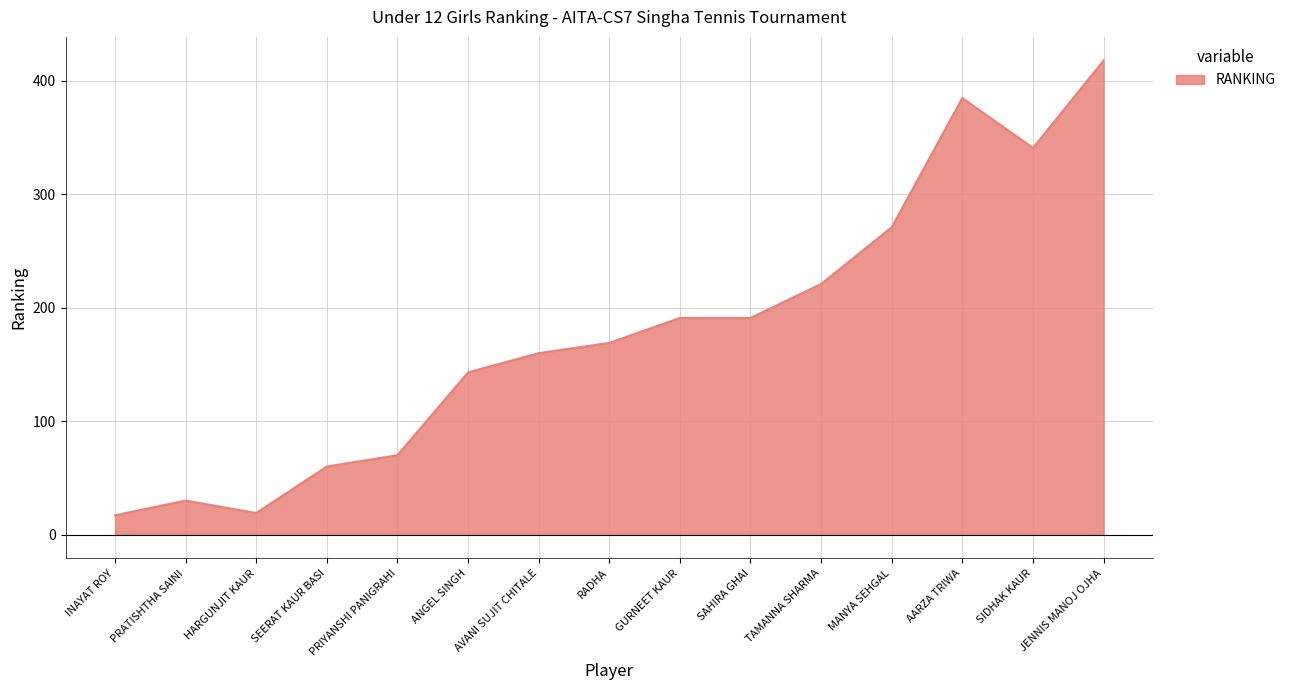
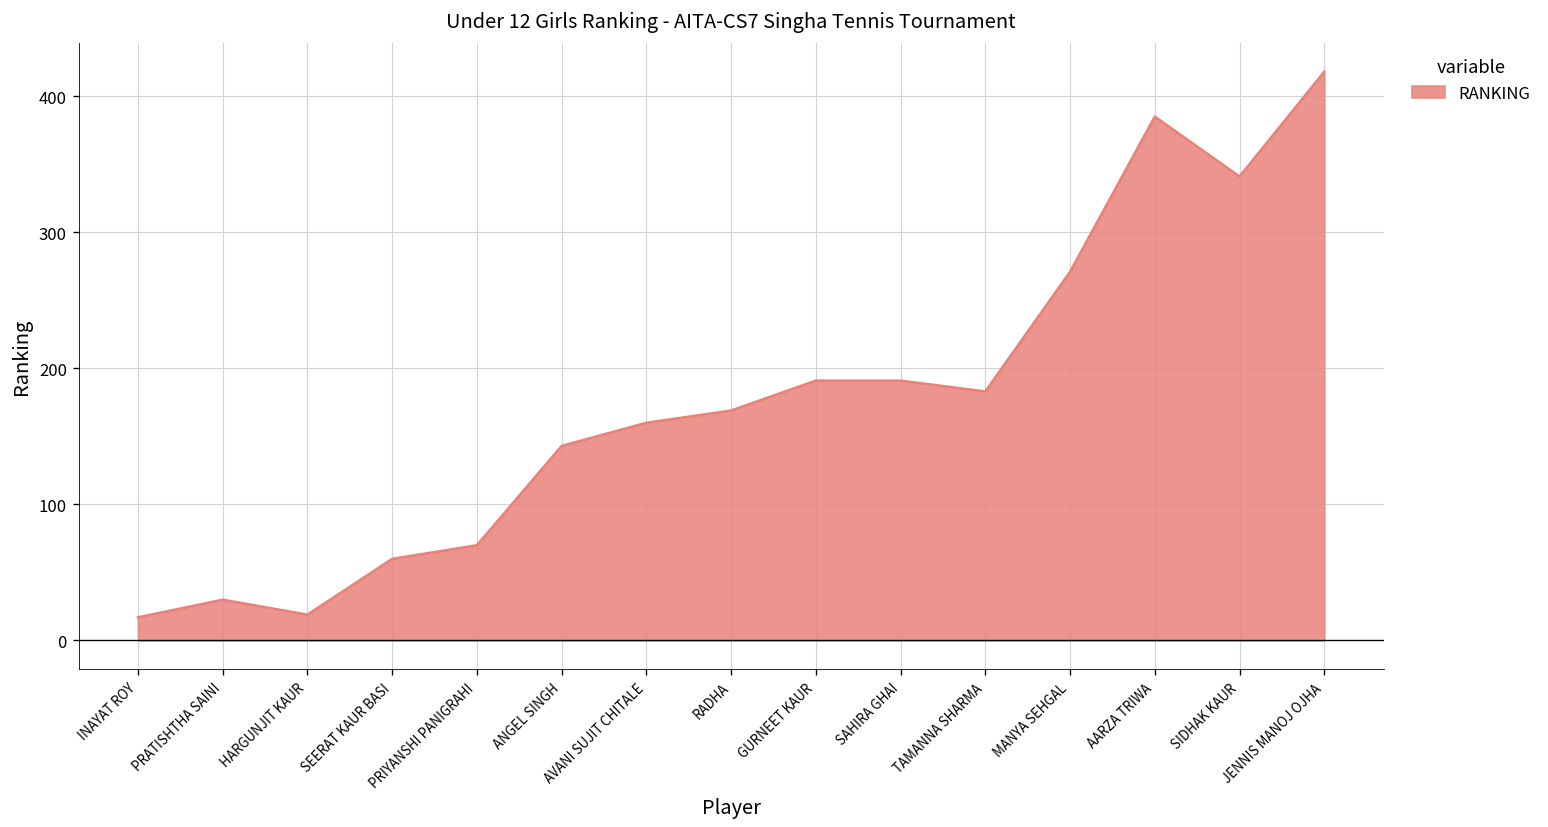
  {
    "INAYAT ROY": 17,
    "PRATISHTHA SAINI": 30,
    "HARGUNJIT KAUR": 19,
    "SEERAT KAUR BASI": 60,
    "PRIYANSHI PANIGRAHI": 70,
    "ANGEL SINGH": 143,
    "AVANI SUJIT CHITALE": 160,
    "RADHA": 169,
    "GURNEET KAUR": 191,
    "SAHIRA GHAI": 191,
-   "TAMANNA SHARMA": 221,
+   "TAMANNA SHARMA": 183,
    "MANYA SEHGAL": 271,
    "AARZA TRIWA": 385,
    "SIDHAK KAUR": 341,
    "JENNIS MANOJ OJHA": 418
  }
